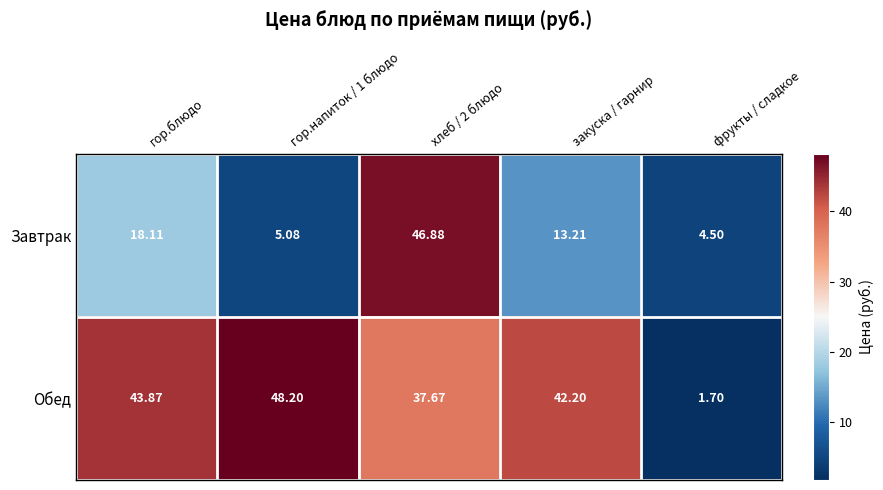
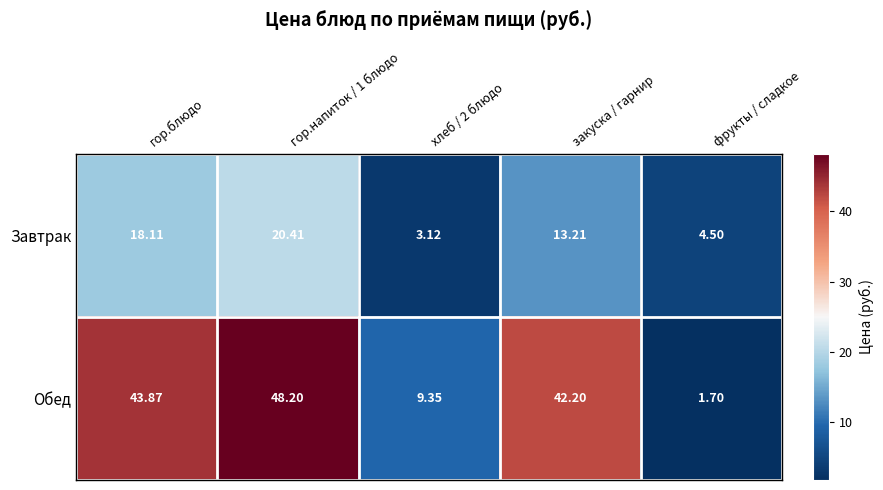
  {
    "Завтрак": {
      "гор.блюдо": 18.11,
-     "гор.напиток / 1 блюдо": 5.08,
-     "хлеб / 2 блюдо": 46.88,
+     "гор.напиток / 1 блюдо": 20.41,
+     "хлеб / 2 блюдо": 3.12,
      "закуска / гарнир": 13.21,
      "фрукты / сладкое": 4.50
    },
    "Обед": {
      "гор.блюдо": 43.87,
      "гор.напиток / 1 блюдо": 48.20,
-     "хлеб / 2 блюдо": 37.67,
+     "хлеб / 2 блюдо": 9.35,
      "закуска / гарнир": 42.20,
      "фрукты / сладкое": 1.70
    }
  }
